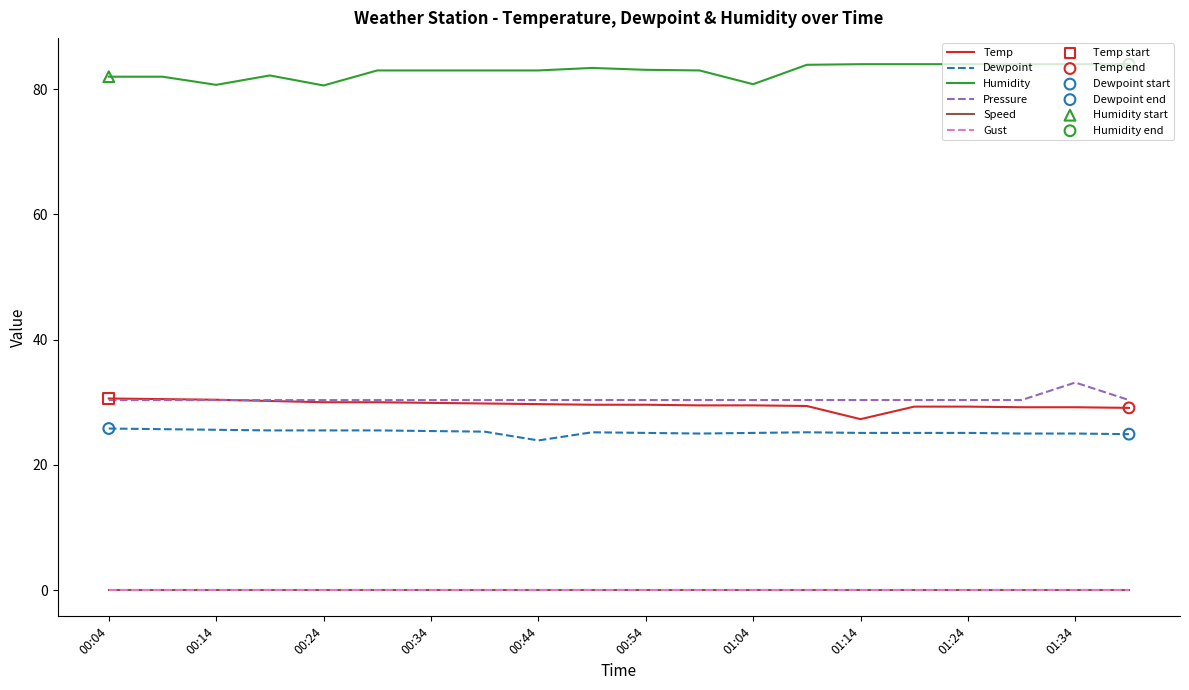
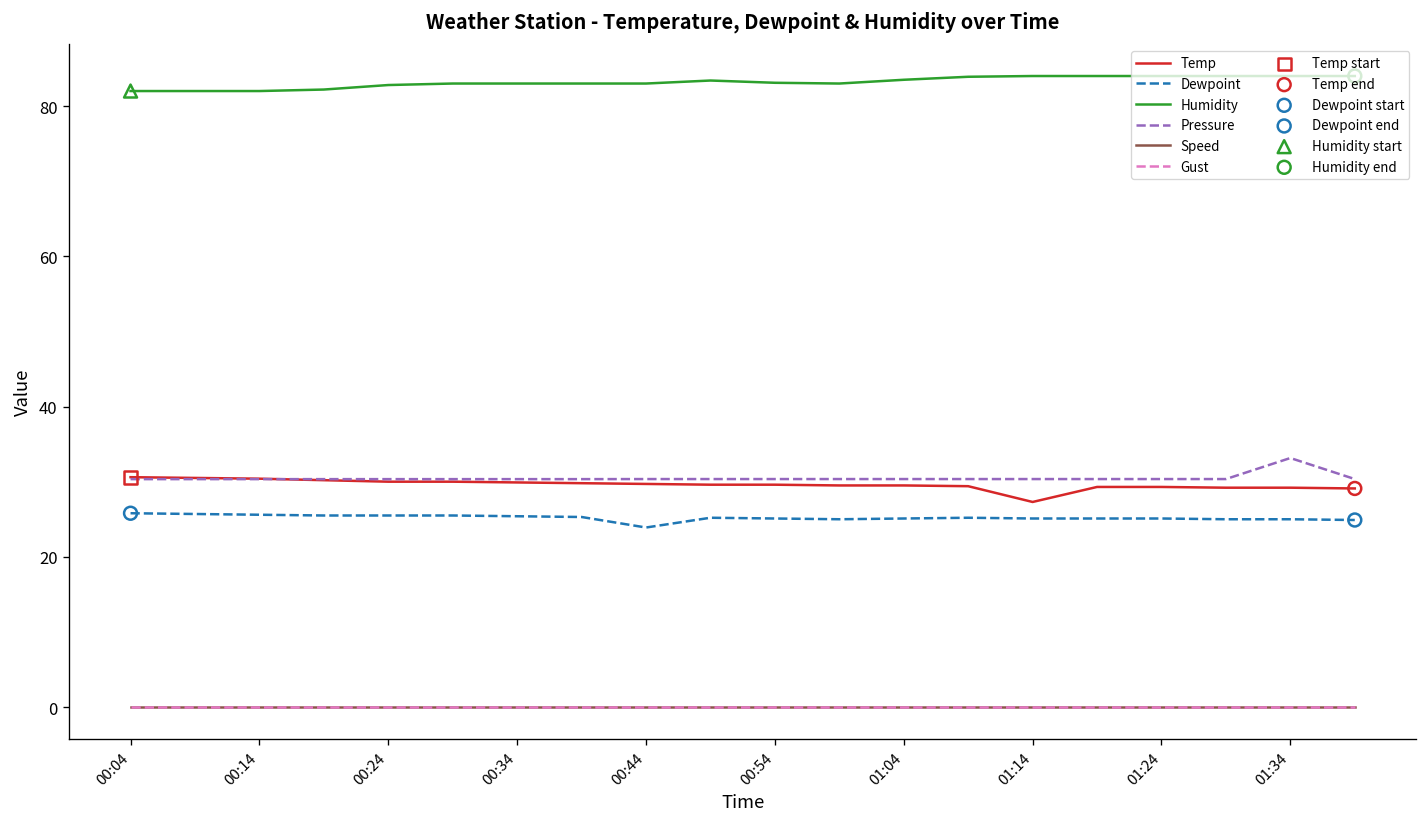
  {
    "Temp": {
      "00:34": 30,
      "00:44": 30,
      "00:54": 30,
      "01:04": 30,
      "01:14": 27,
      "01:24": 29,
      "01:34": 29
    },
    "Dewpoint": {
      "00:14": 26,
      "00:24": 26,
      "00:34": 25,
      "00:44": 24,
      "00:54": 25,
      "01:04": 25,
      "01:14": 25,
      "01:24": 25,
      "01:34": 25
    },
    "Humidity": {
-     "00:14": 81,
-     "00:24": 81,
+     "00:14": 82,
+     "00:24": 83,
      "00:34": 83,
      "00:44": 83,
      "00:54": 83,
-     "01:04": 81,
+     "01:04": 84,
      "01:14": 84
    },
    "Pressure": {
      "00:34": 30,
      "00:44": 30,
      "00:54": 30,
      "01:04": 30,
      "01:14": 30,
      "01:24": 30,
      "01:34": 33
    },
    "Gust": {
      "00:04": 0,
      "00:14": 0,
      "00:24": 0,
      "00:34": 0,
      "00:44": 0,
      "00:54": 0,
      "01:04": 0,
      "01:14": 0,
      "01:24": 0,
      "01:34": 0
    }
  }
